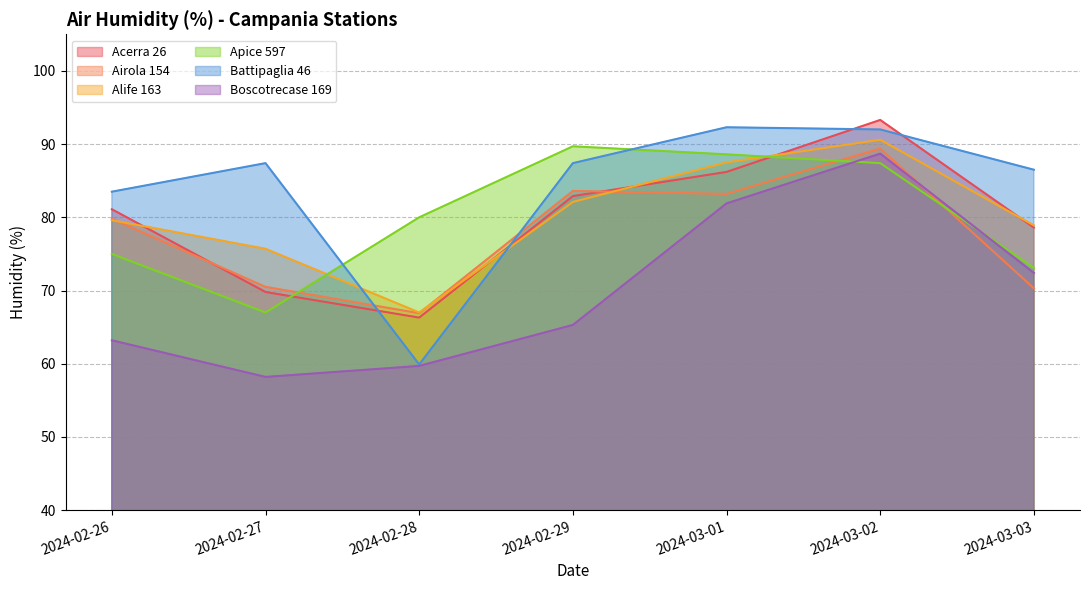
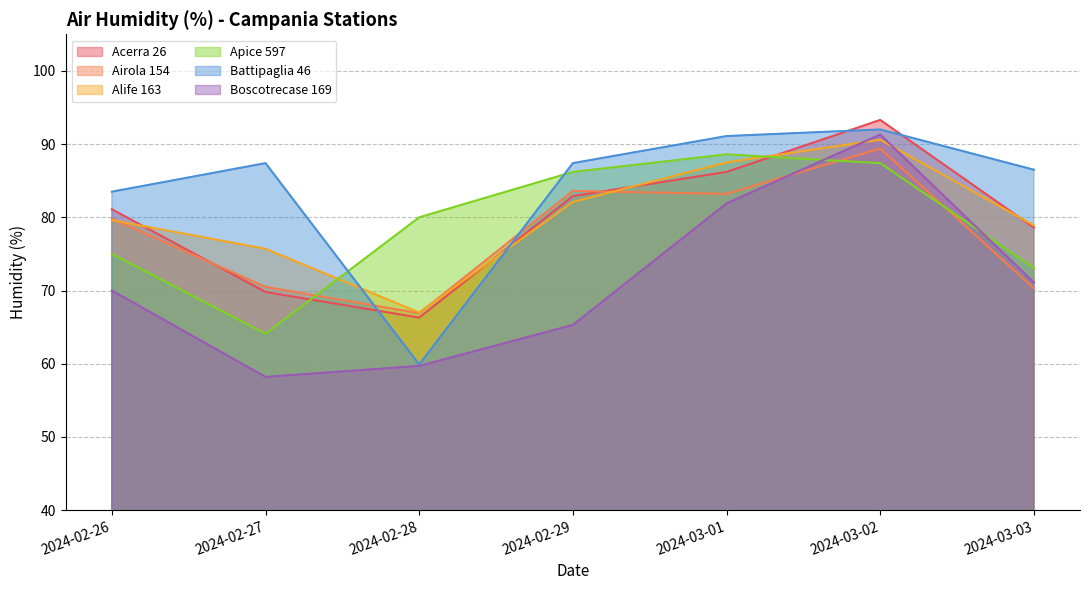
  {
    "Apice 597": {
      "2024-02-26": 75,
-     "2024-02-27": 67,
+     "2024-02-27": 64,
      "2024-02-28": 80,
-     "2024-02-29": 90,
+     "2024-02-29": 86,
      "2024-03-01": 89,
      "2024-03-02": 87,
      "2024-03-03": 73
    },
    "Battipaglia 46": {
      "2024-02-26": 84,
      "2024-02-27": 87,
      "2024-02-29": 87,
-     "2024-03-01": 92,
+     "2024-03-01": 91,
      "2024-03-02": 92,
      "2024-03-03": 87
    },
    "Boscotrecase 169": {
-     "2024-02-26": 63,
+     "2024-02-26": 70,
      "2024-02-27": 58,
      "2024-02-29": 65,
      "2024-03-01": 82,
-     "2024-03-02": 89,
-     "2024-03-03": 72
+     "2024-03-02": 91,
+     "2024-03-03": 71
    }
  }
